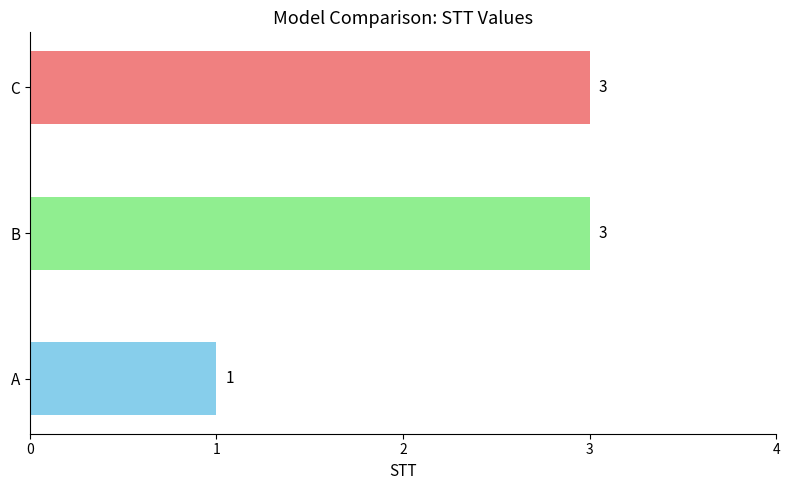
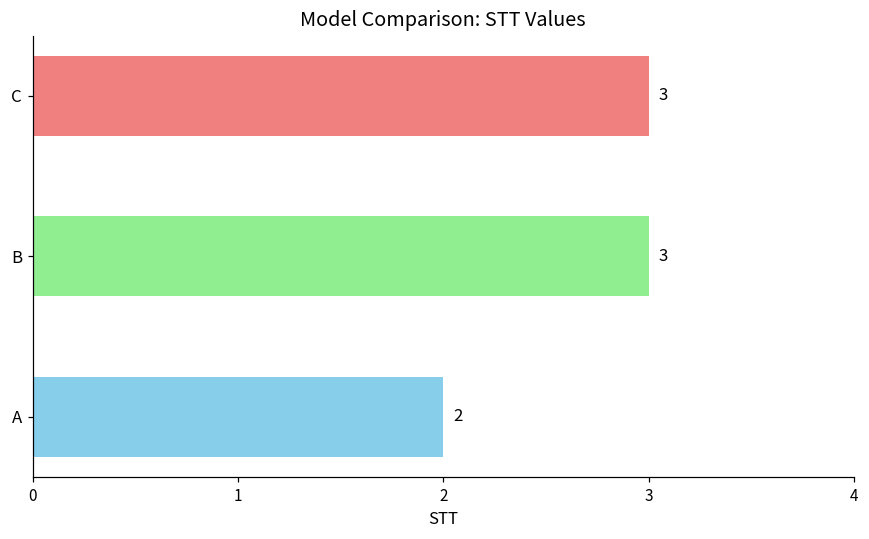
  {
    "C": 3,
    "B": 3,
-   "A": 1
+   "A": 2
  }
